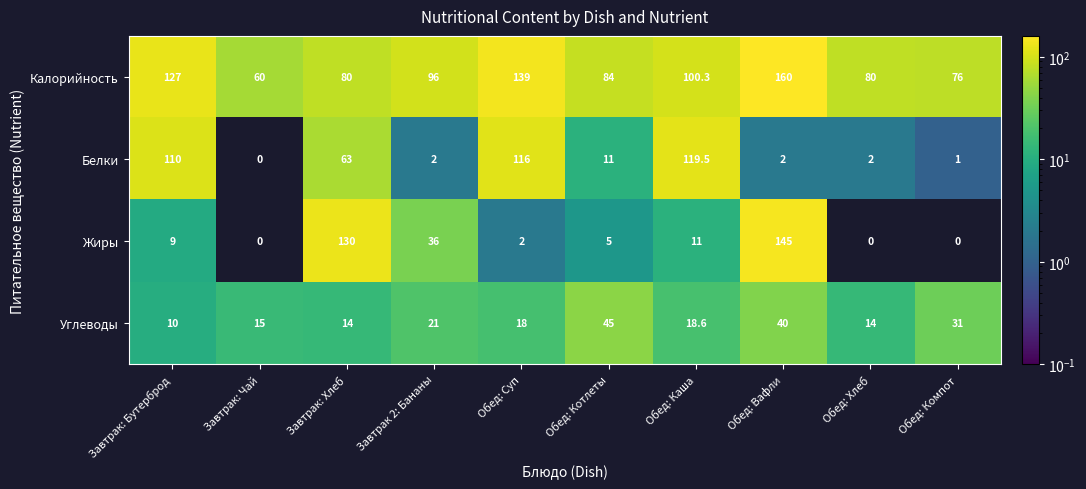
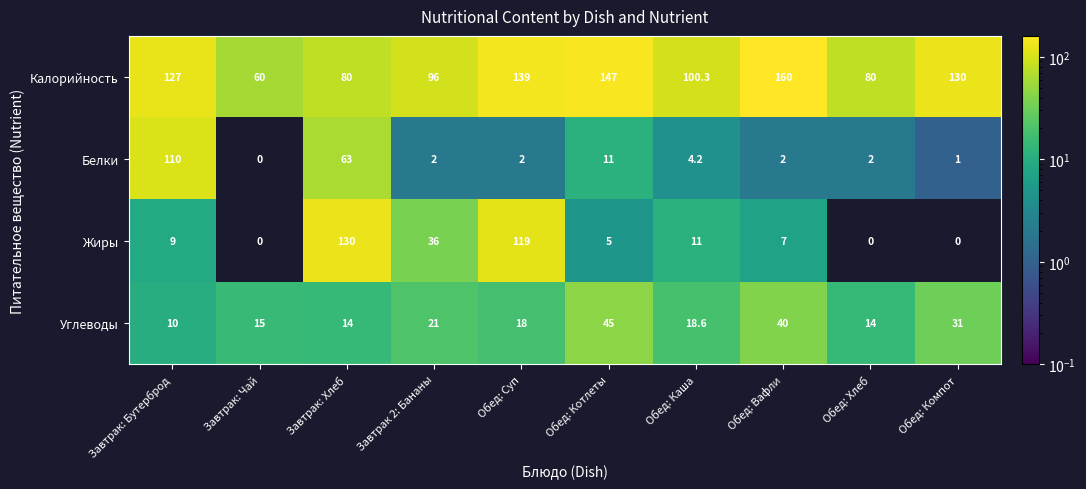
  {
    "Калорийность": {
      "Завтрак: Бутерброд": 127,
      "Завтрак: Чай": 60,
      "Завтрак: Хлеб": 80,
      "Завтрак 2: Бананы": 96,
      "Обед: Суп": 139,
-     "Обед: Котлеты": 84,
+     "Обед: Котлеты": 147,
      "Обед: Каша": 100.3,
      "Обед: Вафли": 160,
      "Обед: Хлеб": 80,
-     "Обед: Компот": 76
+     "Обед: Компот": 130
    },
    "Белки": {
      "Завтрак: Бутерброд": 110,
      "Завтрак: Чай": 0,
      "Завтрак: Хлеб": 63,
      "Завтрак 2: Бананы": 2,
-     "Обед: Суп": 116,
+     "Обед: Суп": 2,
      "Обед: Котлеты": 11,
-     "Обед: Каша": 119.5,
+     "Обед: Каша": 4.2,
      "Обед: Вафли": 2,
      "Обед: Хлеб": 2,
      "Обед: Компот": 1
    },
    "Жиры": {
      "Завтрак: Бутерброд": 9,
      "Завтрак: Чай": 0,
      "Завтрак: Хлеб": 130,
      "Завтрак 2: Бананы": 36,
-     "Обед: Суп": 2,
+     "Обед: Суп": 119,
      "Обед: Котлеты": 5,
      "Обед: Каша": 11,
-     "Обед: Вафли": 145,
+     "Обед: Вафли": 7,
      "Обед: Хлеб": 0,
      "Обед: Компот": 0
    },
    "Углеводы": {
      "Завтрак: Бутерброд": 10,
      "Завтрак: Чай": 15,
      "Завтрак: Хлеб": 14,
      "Завтрак 2: Бананы": 21,
      "Обед: Суп": 18,
      "Обед: Котлеты": 45,
      "Обед: Каша": 18.6,
      "Обед: Вафли": 40,
      "Обед: Хлеб": 14,
      "Обед: Компот": 31
    }
  }
